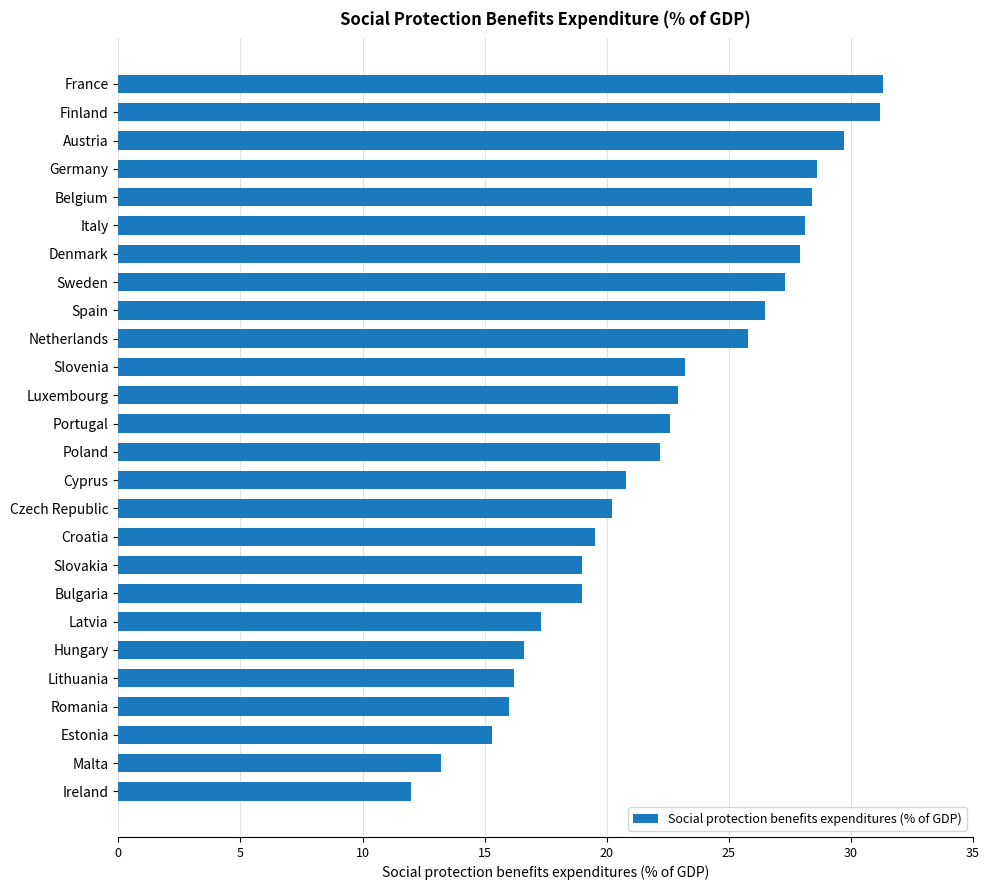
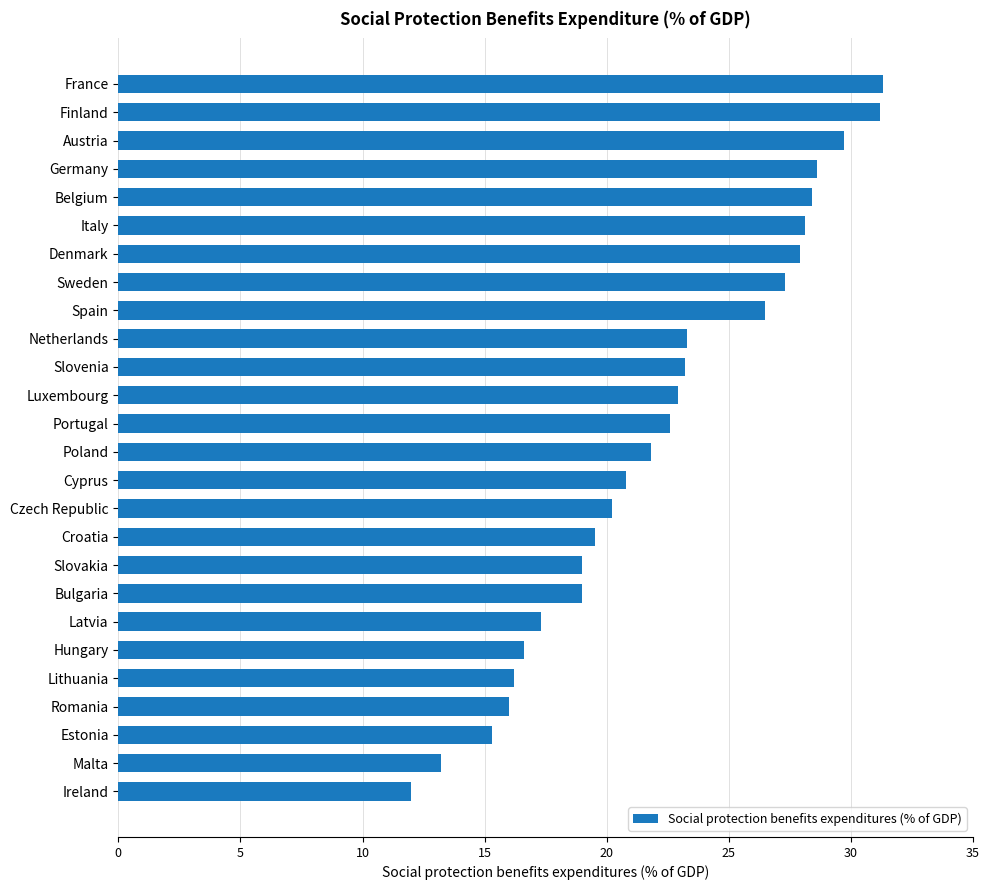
  {
    "France": 31.3,
    "Finland": 31.2,
    "Austria": 29.7,
    "Germany": 28.6,
    "Belgium": 28.4,
    "Italy": 28.1,
    "Denmark": 27.9,
    "Sweden": 27.3,
    "Spain": 26.5,
-   "Netherlands": 25.8,
+   "Netherlands": 23.3,
    "Slovenia": 23.2,
    "Luxembourg": 22.9,
    "Portugal": 22.6,
-   "Poland": 22.2,
+   "Poland": 21.8,
    "Cyprus": 20.8,
    "Czech Republic": 20.2,
    "Croatia": 19.5,
    "Slovakia": 19.0,
    "Bulgaria": 19.0,
    "Latvia": 17.3,
    "Hungary": 16.6,
    "Lithuania": 16.2,
    "Romania": 16.0,
    "Estonia": 15.3,
    "Malta": 13.2,
    "Ireland": 12.0
  }
